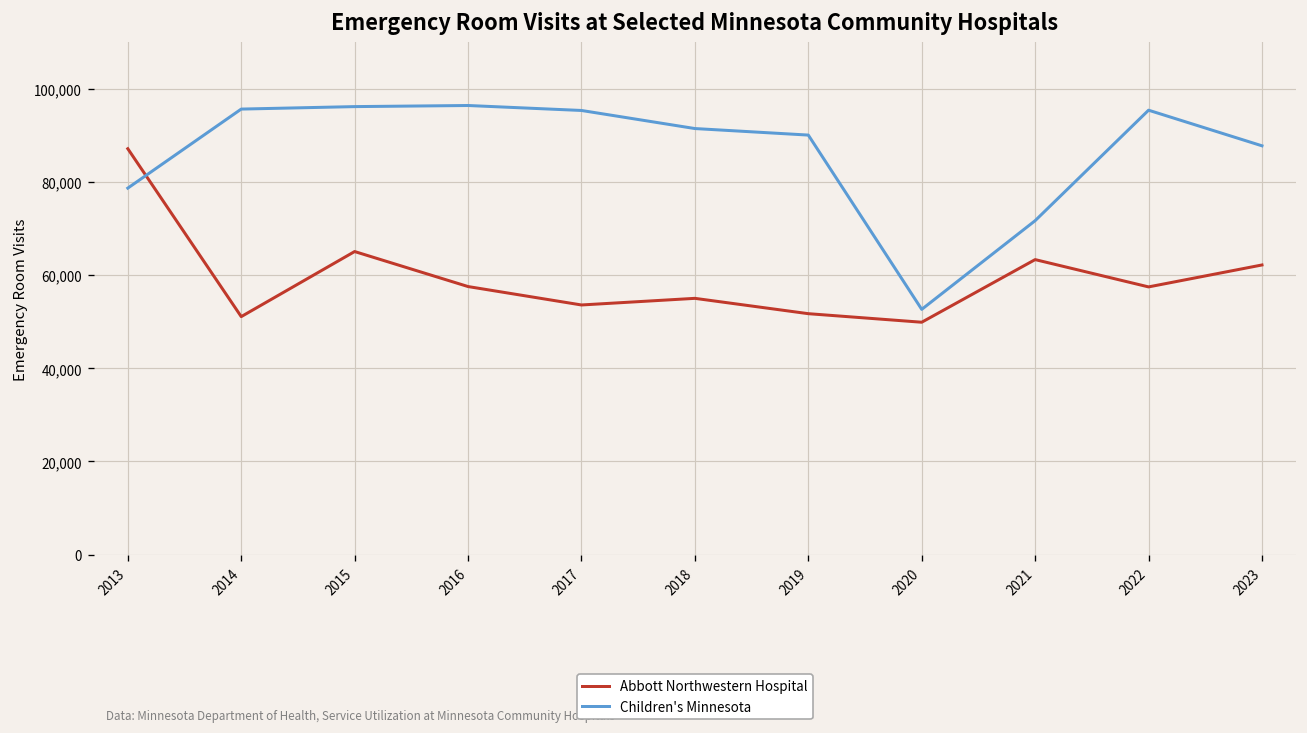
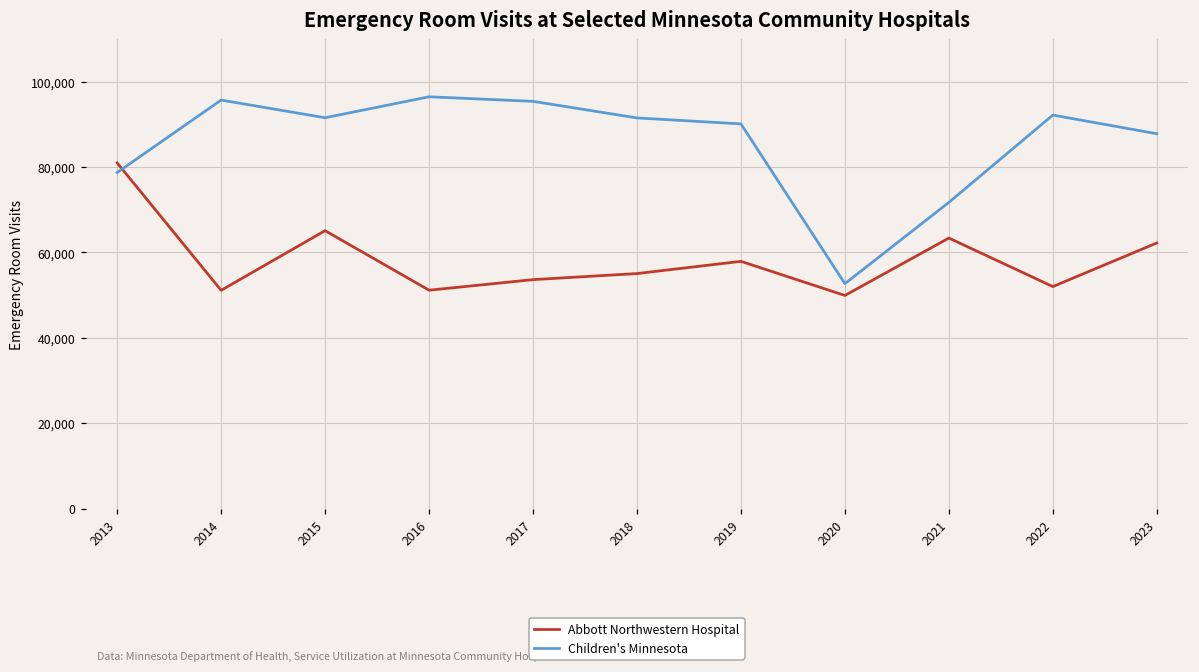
  {
    "Abbott Northwestern Hospital": {
-     "2013": "87,000",
+     "2013": "81,000",
      "2014": "51,000",
      "2015": "65,000",
-     "2016": "58,000",
+     "2016": "51,000",
      "2017": "54,000",
      "2018": "55,000",
-     "2019": "52,000",
+     "2019": "58,000",
      "2020": "50,000",
      "2021": "63,000",
-     "2022": "57,000",
+     "2022": "52,000",
      "2023": "62,000"
    },
    "Children's Minnesota": {
      "2013": "79,000",
      "2014": "96,000",
-     "2015": "96,000",
+     "2015": "92,000",
      "2016": "96,000",
      "2017": "95,000",
      "2018": "91,000",
      "2019": "90,000",
      "2020": "53,000",
      "2021": "72,000",
-     "2022": "95,000",
+     "2022": "92,000",
      "2023": "88,000"
    }
  }
